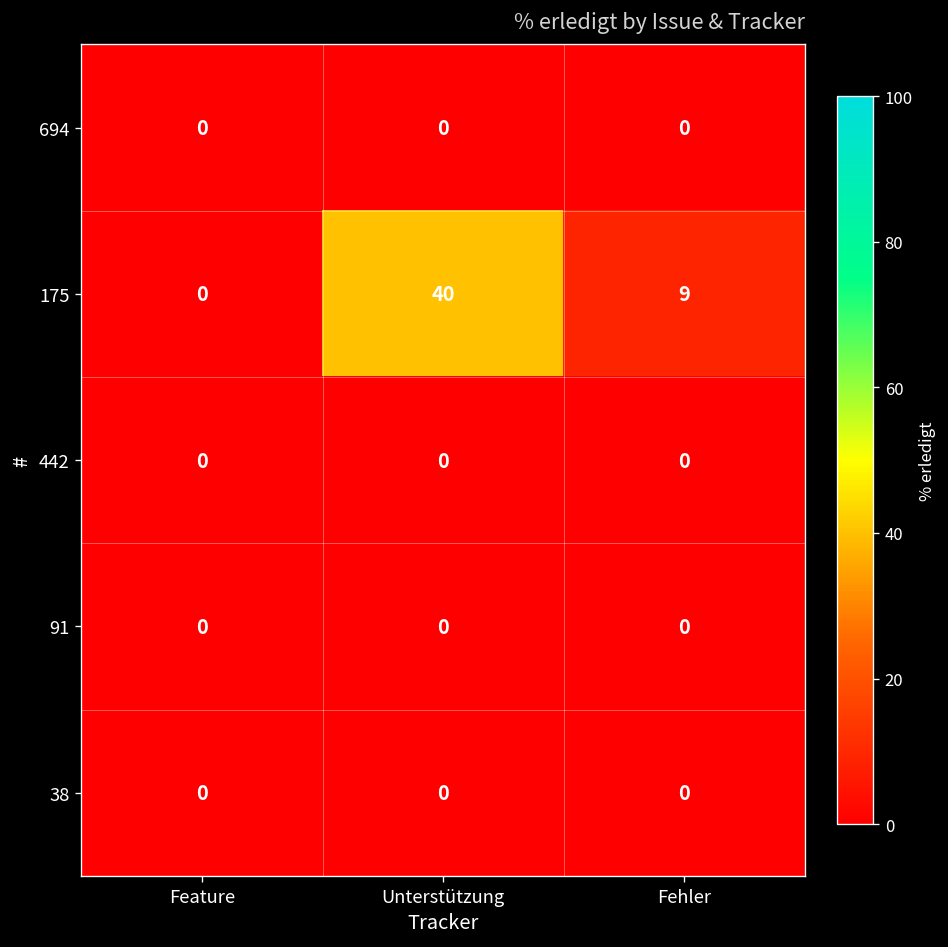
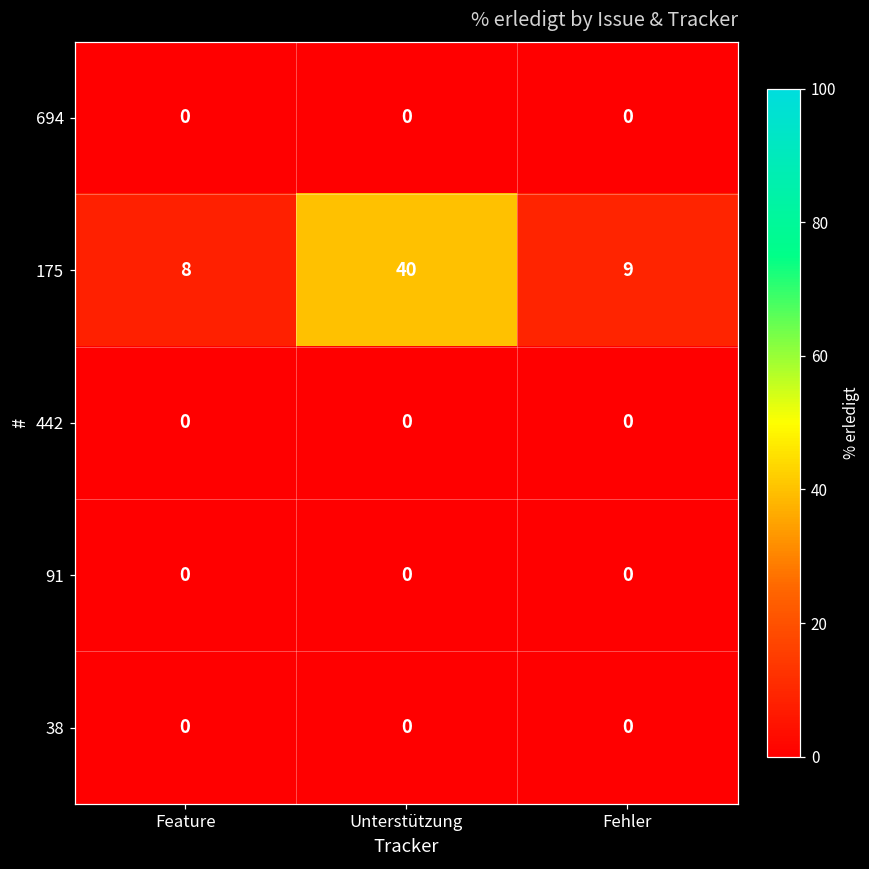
  {
    "694": {
      "Feature": 0,
      "Unterstützung": 0,
      "Fehler": 0
    },
    "175": {
-     "Feature": 0,
+     "Feature": 8,
      "Unterstützung": 40,
      "Fehler": 9
    },
    "442": {
      "Feature": 0,
      "Unterstützung": 0,
      "Fehler": 0
    },
    "91": {
      "Feature": 0,
      "Unterstützung": 0,
      "Fehler": 0
    },
    "38": {
      "Feature": 0,
      "Unterstützung": 0,
      "Fehler": 0
    }
  }
